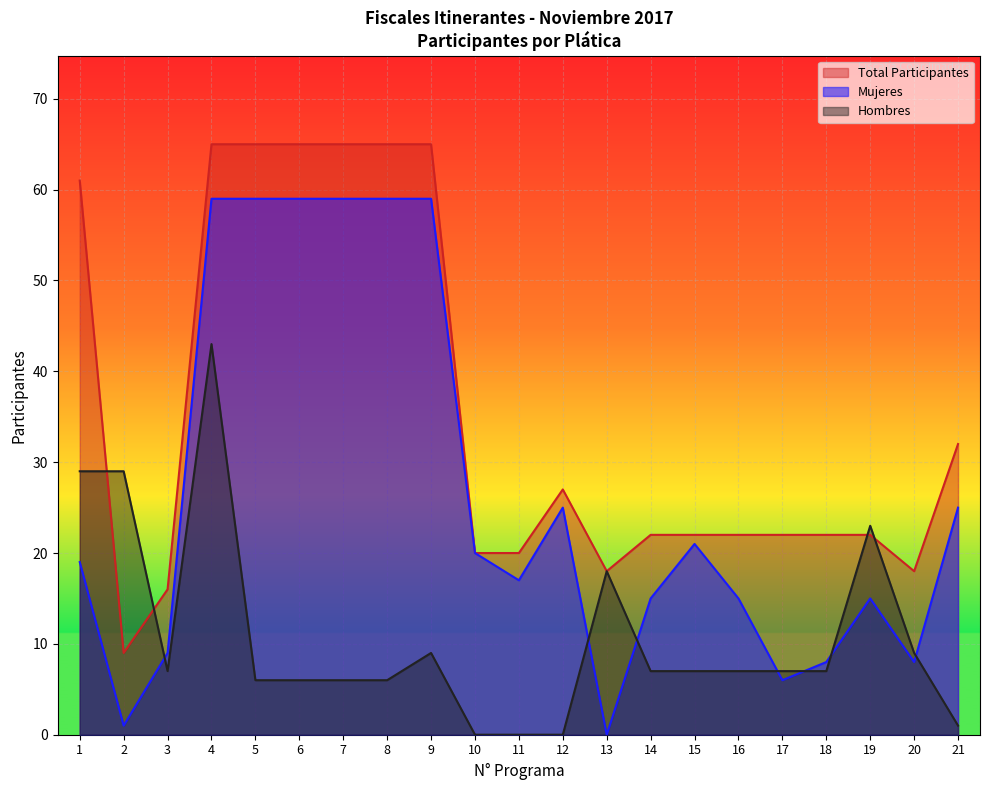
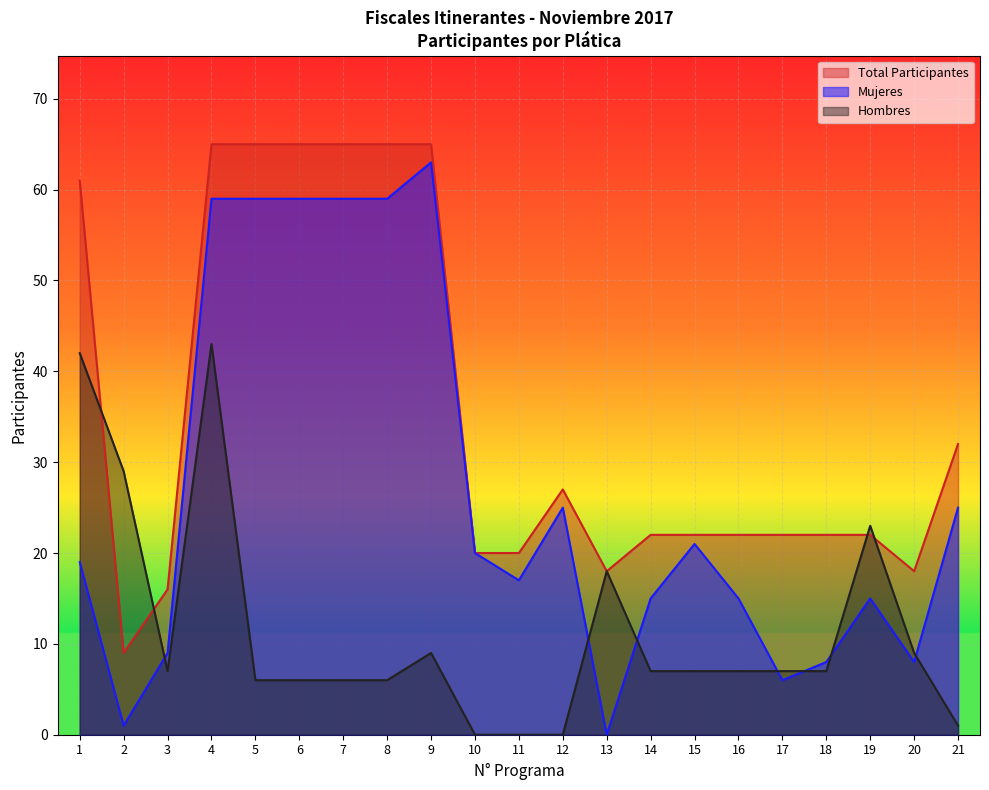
  {
    "Total Participantes": {
      "1": 61,
      "2": 9,
      "3": 16,
      "4": 65,
      "5": 65,
      "6": 65,
      "7": 65,
      "8": 65,
      "9": 65,
      "11": 20,
      "12": 27,
      "14": 22,
      "15": 22,
      "16": 22,
      "17": 22,
      "18": 22,
      "19": 22,
      "20": 18,
      "21": 32
    },
    "Mujeres": {
      "1": 19,
      "2": 1,
      "3": 9,
      "4": 59,
      "5": 59,
      "6": 59,
      "7": 59,
      "8": 59,
-     "9": 59,
+     "9": 63,
      "11": 17,
      "12": 25,
      "13": 0,
      "14": 15,
      "15": 21,
      "16": 15,
      "17": 6,
      "18": 8,
      "19": 15,
      "20": 8,
      "21": 25
    },
    "Hombres": {
-     "1": 29,
+     "1": 42,
      "2": 29,
      "3": 7,
      "4": 43,
      "5": 6,
      "6": 6,
      "7": 6,
      "8": 6,
      "9": 9,
      "10": 0,
      "11": 0,
      "12": 0,
      "14": 7,
      "15": 7,
      "16": 7,
      "17": 7,
      "18": 7,
      "19": 23,
      "20": 9,
      "21": 1
    }
  }
